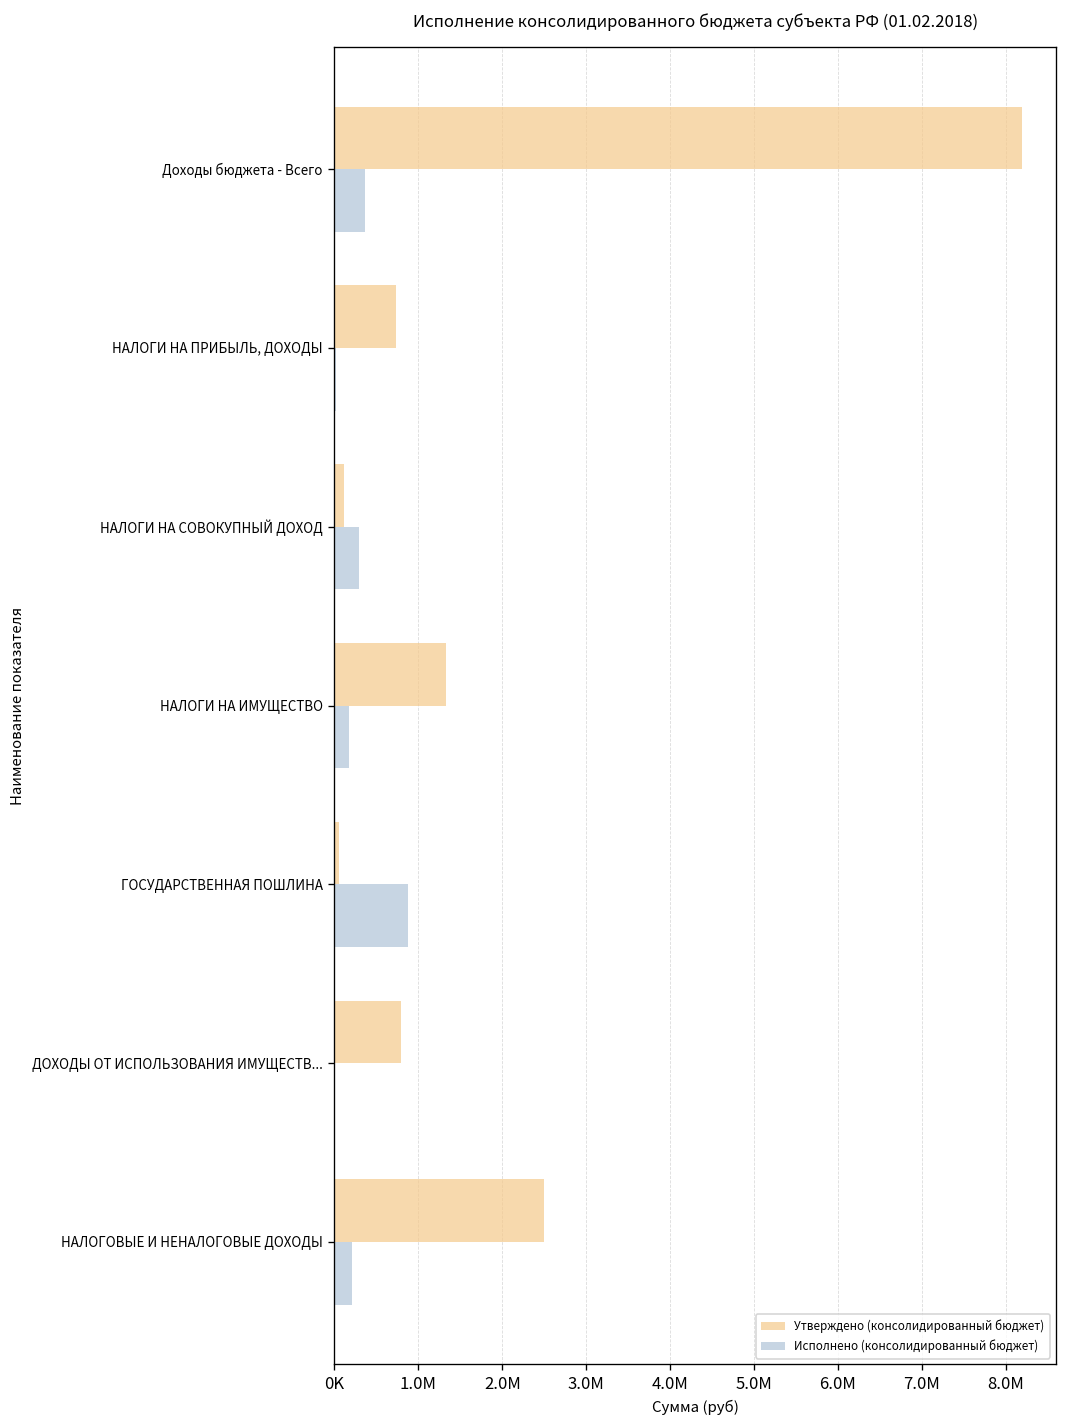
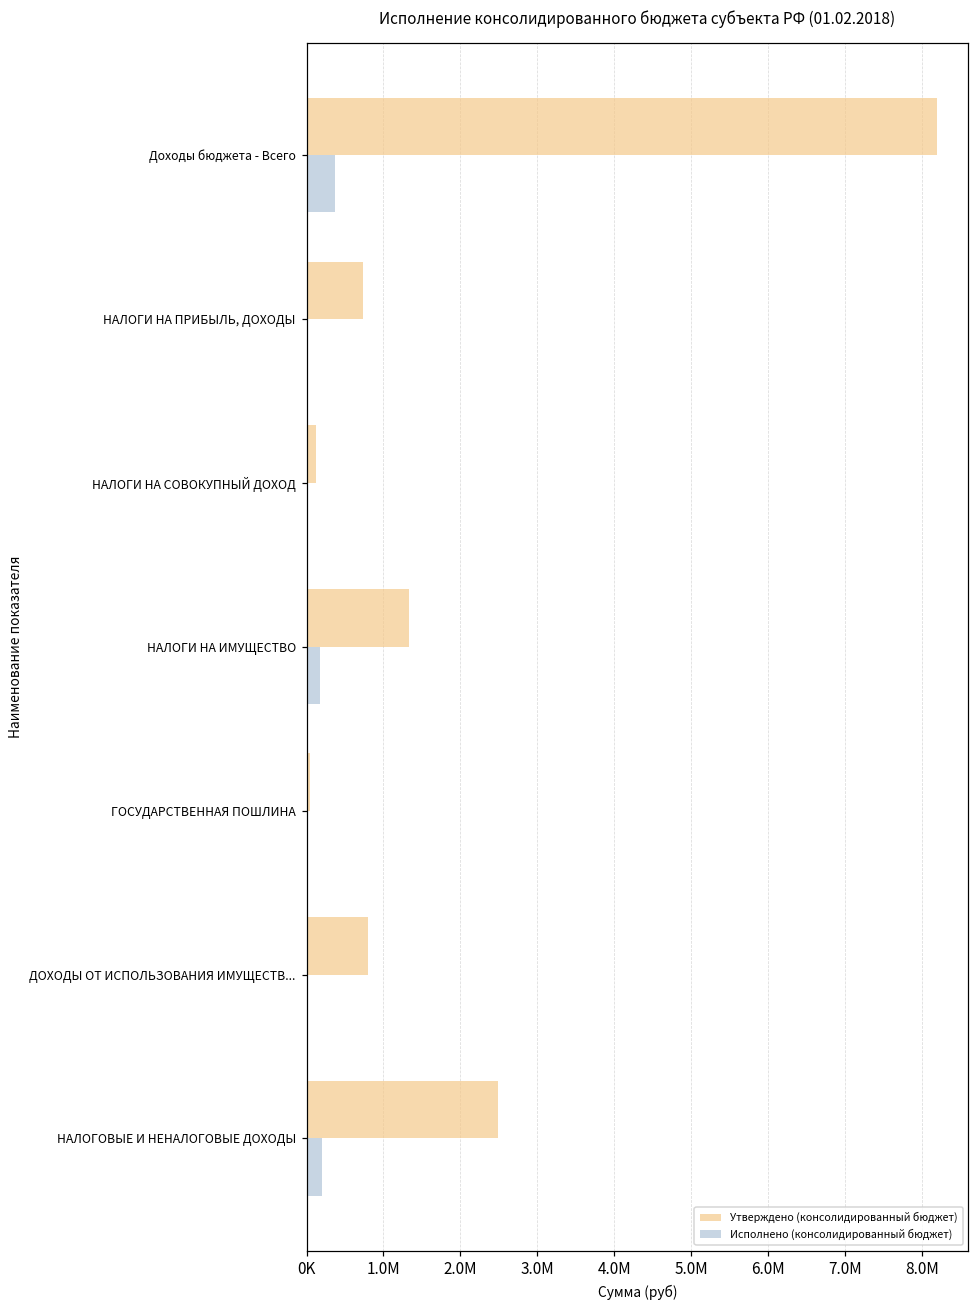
  {
    "Утверждено (консолидированный бюджет)": {
      "Доходы бюджета - Всего": 8200000,
      "НАЛОГИ НА ПРИБЫЛЬ, ДОХОДЫ": 700000,
      "НАЛОГИ НА СОВОКУПНЫЙ ДОХОД": 100000,
      "НАЛОГИ НА ИМУЩЕСТВО": 1300000,
      "ГОСУДАРСТВЕННАЯ ПОШЛИНА": 100000,
      "ДОХОДЫ ОТ ИСПОЛЬЗОВАНИЯ ИМУЩЕСТВ...": 800000,
      "НАЛОГОВЫЕ И НЕНАЛОГОВЫЕ ДОХОДЫ": 2500000
    },
    "Исполнено (консолидированный бюджет)": {
      "Доходы бюджета - Всего": 400000,
-     "НАЛОГИ НА СОВОКУПНЫЙ ДОХОД": 300000,
+     "НАЛОГИ НА СОВОКУПНЫЙ ДОХОД": 0,
      "НАЛОГИ НА ИМУЩЕСТВО": 200000,
-     "ГОСУДАРСТВЕННАЯ ПОШЛИНА": 900000,
+     "ГОСУДАРСТВЕННАЯ ПОШЛИНА": 0,
      "ДОХОДЫ ОТ ИСПОЛЬЗОВАНИЯ ИМУЩЕСТВ...": 0,
      "НАЛОГОВЫЕ И НЕНАЛОГОВЫЕ ДОХОДЫ": 200000
    }
  }
